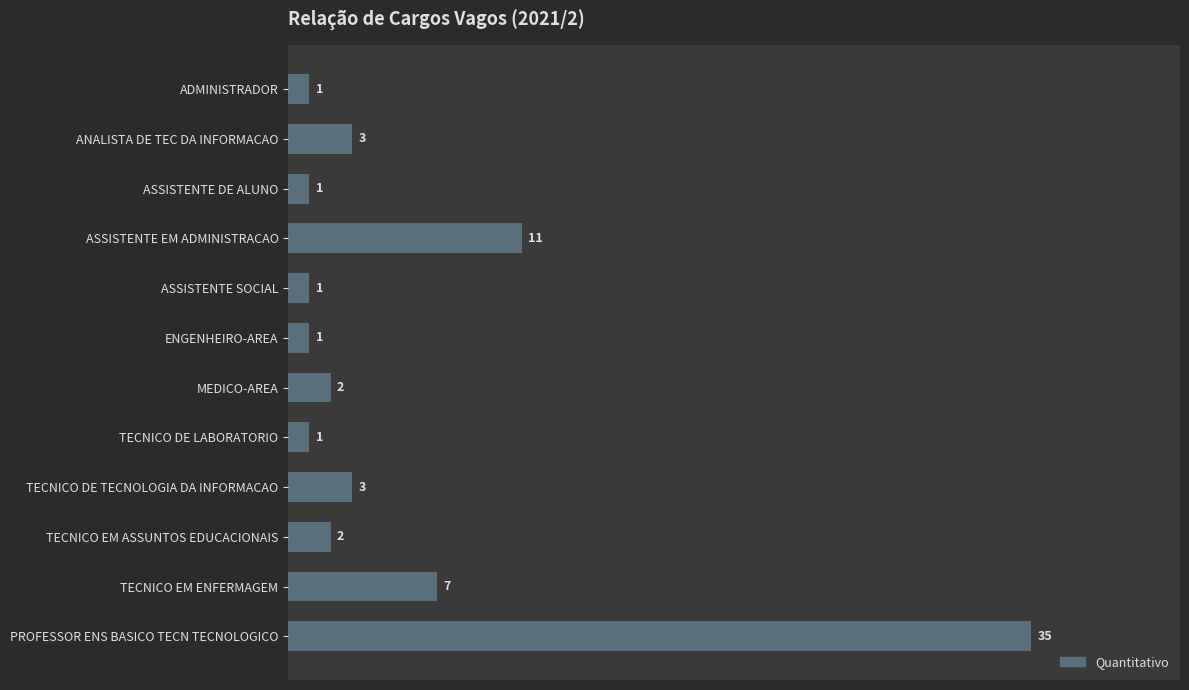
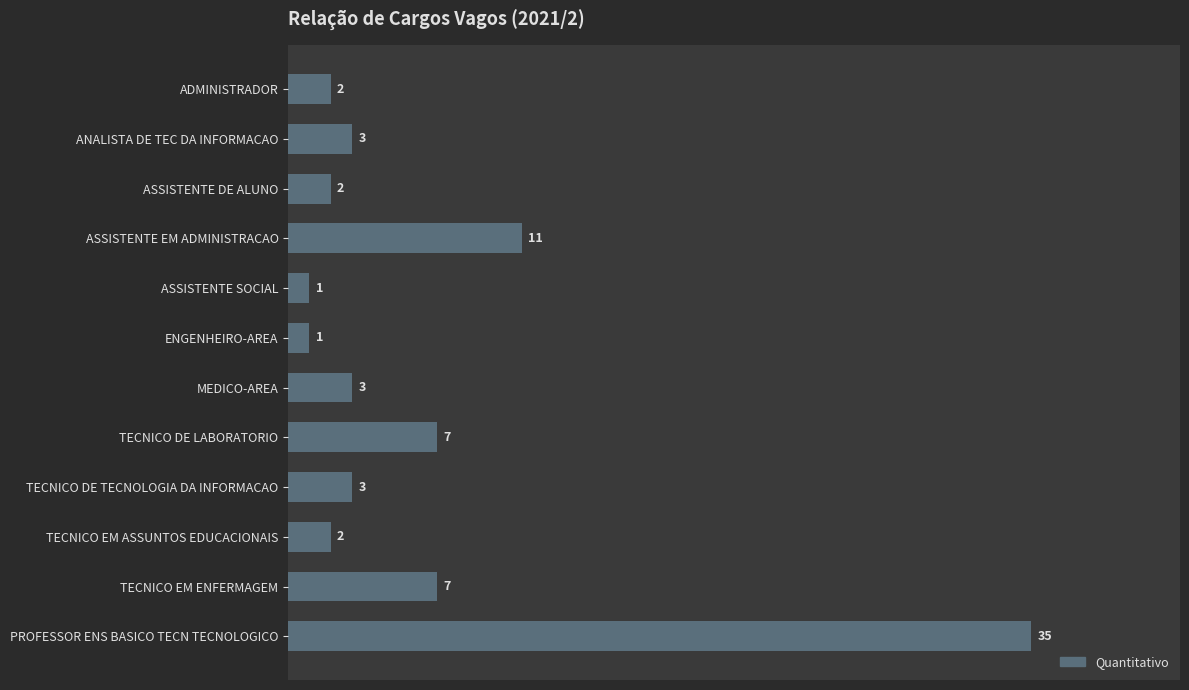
  {
-   "ADMINISTRADOR": 1,
+   "ADMINISTRADOR": 2,
    "ANALISTA DE TEC DA INFORMACAO": 3,
-   "ASSISTENTE DE ALUNO": 1,
+   "ASSISTENTE DE ALUNO": 2,
    "ASSISTENTE EM ADMINISTRACAO": 11,
    "ASSISTENTE SOCIAL": 1,
    "ENGENHEIRO-AREA": 1,
-   "MEDICO-AREA": 2,
-   "TECNICO DE LABORATORIO": 1,
+   "MEDICO-AREA": 3,
+   "TECNICO DE LABORATORIO": 7,
    "TECNICO DE TECNOLOGIA DA INFORMACAO": 3,
    "TECNICO EM ASSUNTOS EDUCACIONAIS": 2,
    "TECNICO EM ENFERMAGEM": 7,
    "PROFESSOR ENS BASICO TECN TECNOLOGICO": 35
  }
